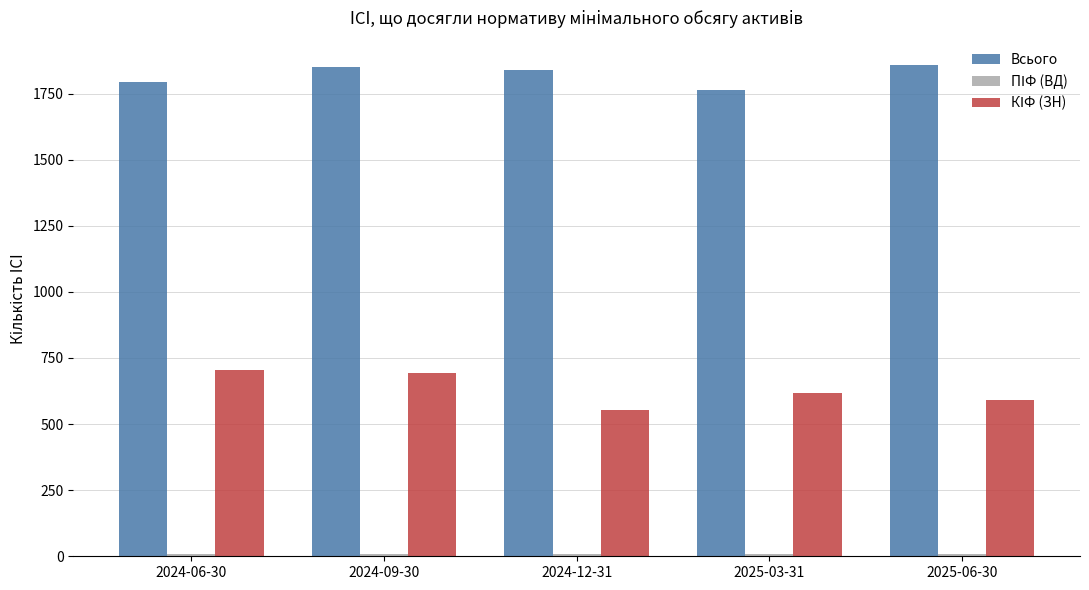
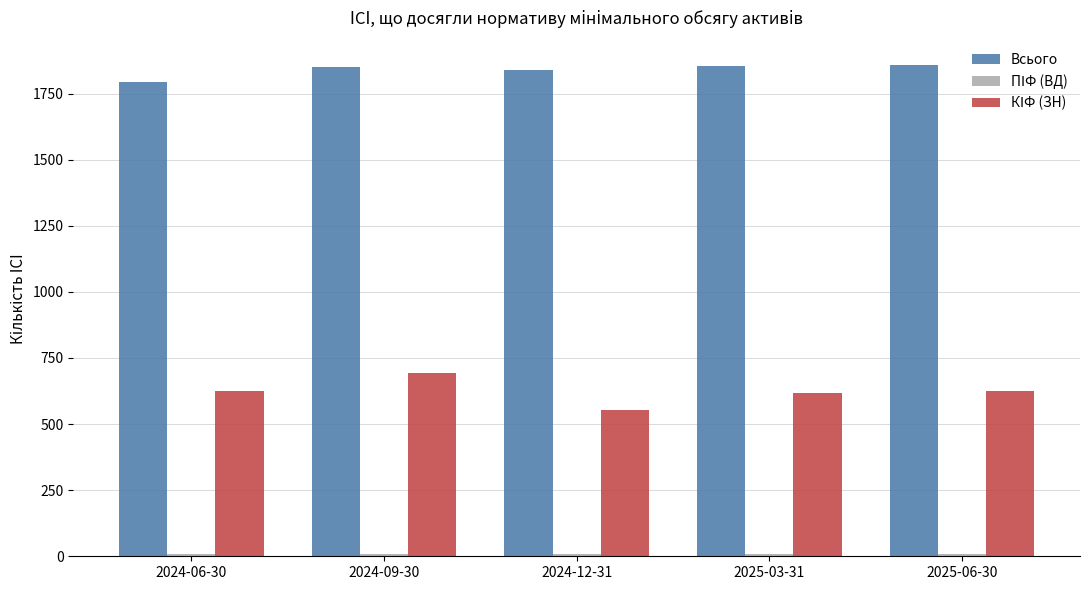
  {
    "Всього": {
      "2024-06-30": 1800,
      "2024-09-30": 1850,
      "2024-12-31": 1840,
-     "2025-03-31": 1770,
+     "2025-03-31": 1850,
      "2025-06-30": 1860
    },
    "КІФ (ЗН)": {
-     "2024-06-30": 710,
+     "2024-06-30": 620,
      "2024-09-30": 690,
      "2024-12-31": 560,
      "2025-03-31": 620,
-     "2025-06-30": 590
+     "2025-06-30": 630
    }
  }
